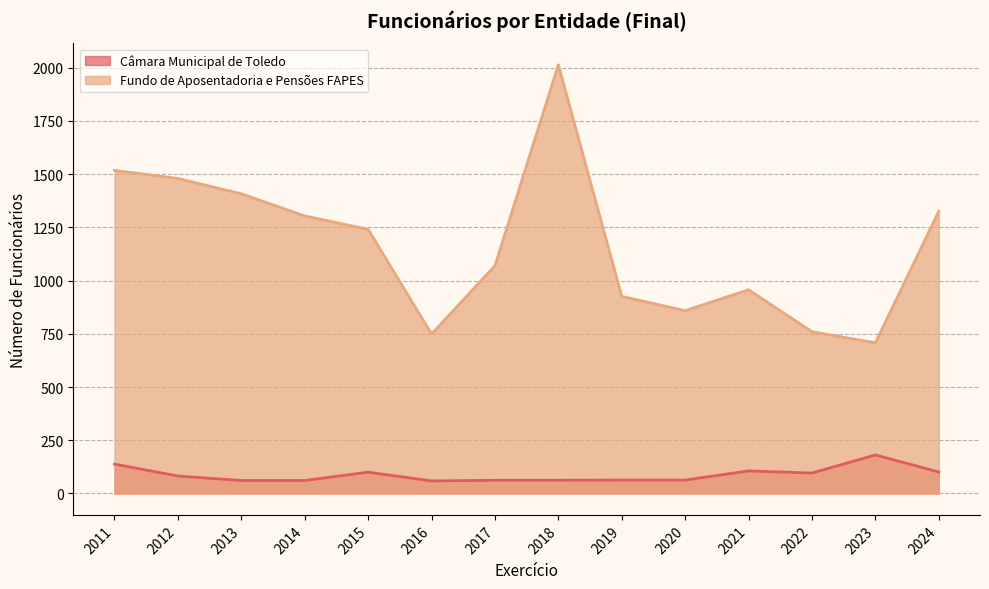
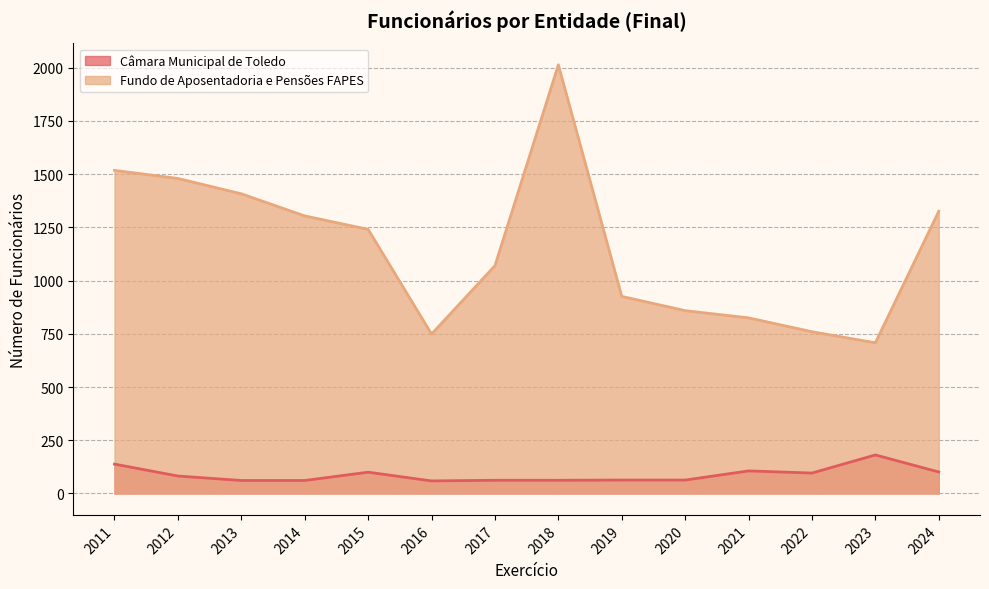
  {
    "Câmara Municipal de Toledo": {
      "2011": 140,
      "2012": 80,
      "2013": 60,
      "2014": 60,
      "2015": 100,
      "2016": 60,
      "2017": 60,
      "2018": 60,
      "2019": 60,
      "2020": 60,
      "2021": 110,
      "2022": 100,
      "2023": 180,
      "2024": 100
    },
    "Fundo de Aposentadoria e Pensões FAPES": {
      "2011": 1520,
      "2012": 1480,
      "2013": 1410,
      "2014": 1300,
      "2015": 1240,
      "2016": 750,
      "2017": 1070,
      "2018": 2010,
      "2019": 930,
      "2020": 860,
-     "2021": 960,
+     "2021": 830,
      "2022": 760,
      "2023": 710,
      "2024": 1330
    }
  }
